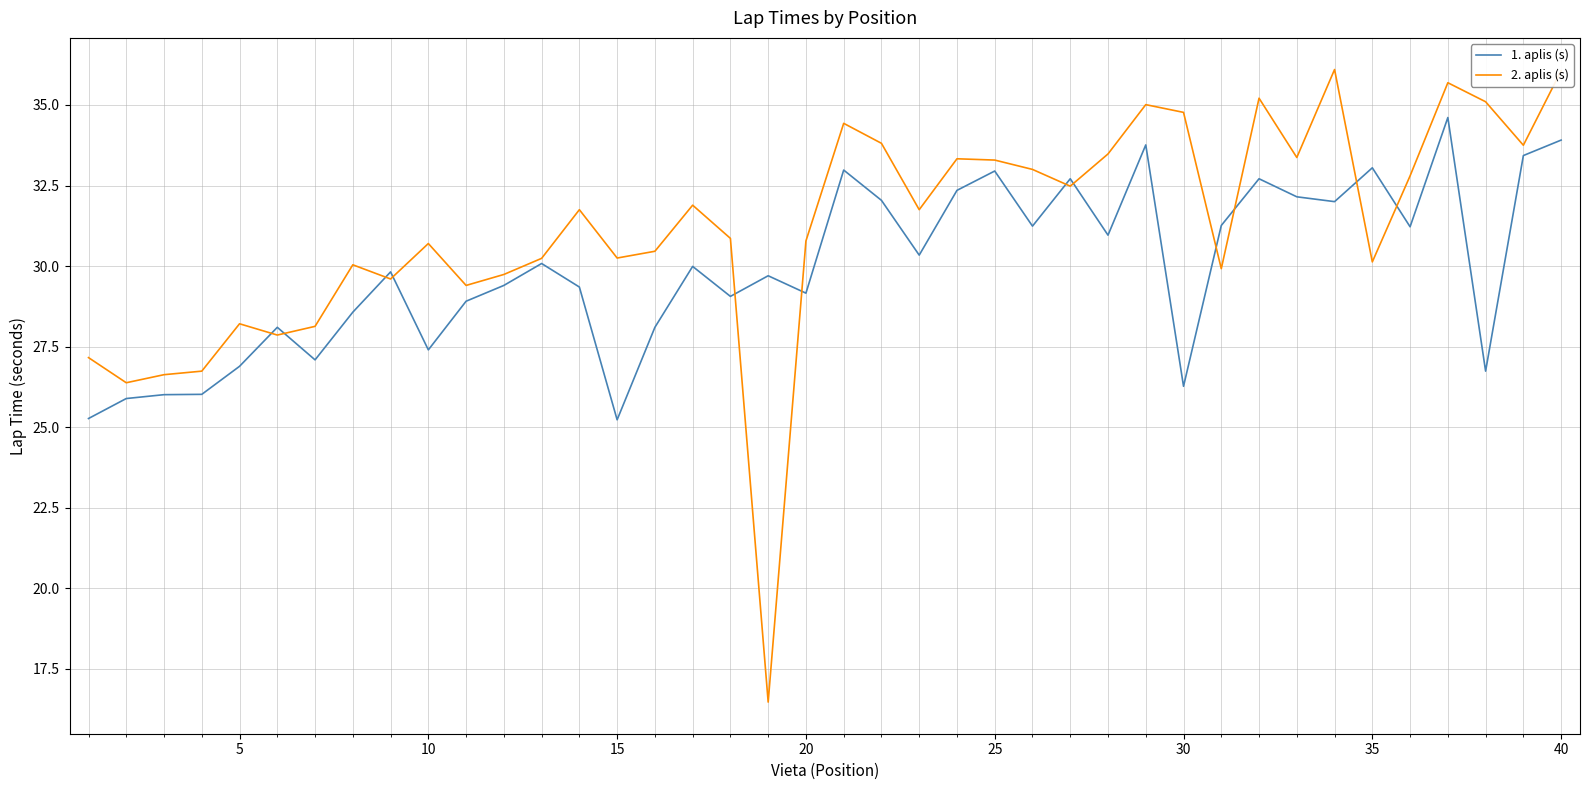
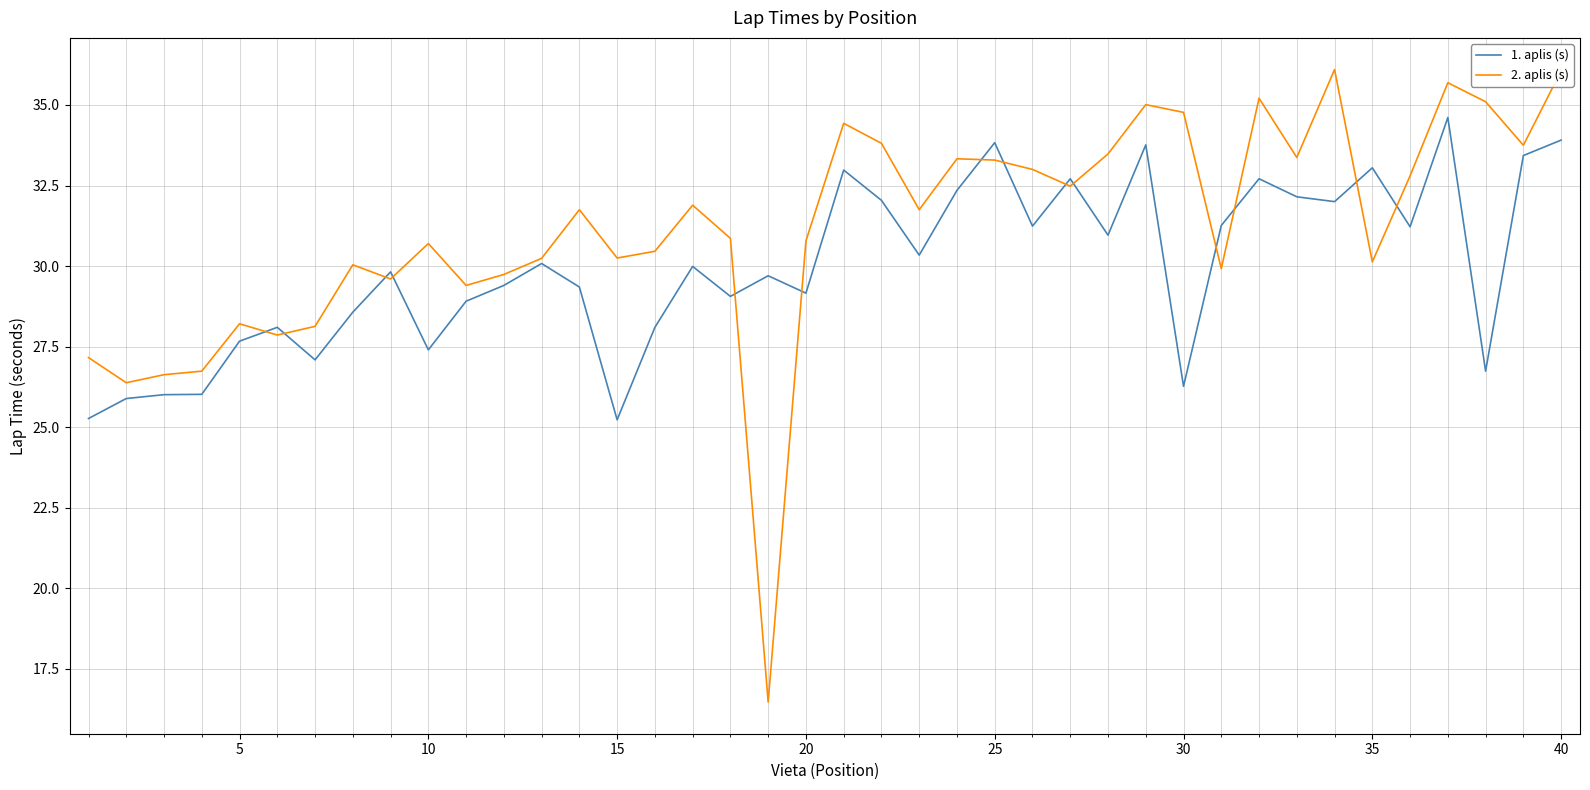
  {
    "1. aplis (s)": {
-     "5": 26.9,
+     "5": 27.7,
      "10": 27.4,
      "15": 25.2,
      "20": 29.2,
-     "25": 33.0,
+     "25": 33.8,
      "30": 26.3,
      "35": 33.1,
      "40": 33.9
    },
    "2. aplis (s)": {
      "5": 28.2,
      "10": 30.7,
      "15": 30.3,
      "20": 30.8,
      "25": 33.3,
      "30": 34.8,
      "35": 30.1
    }
  }
